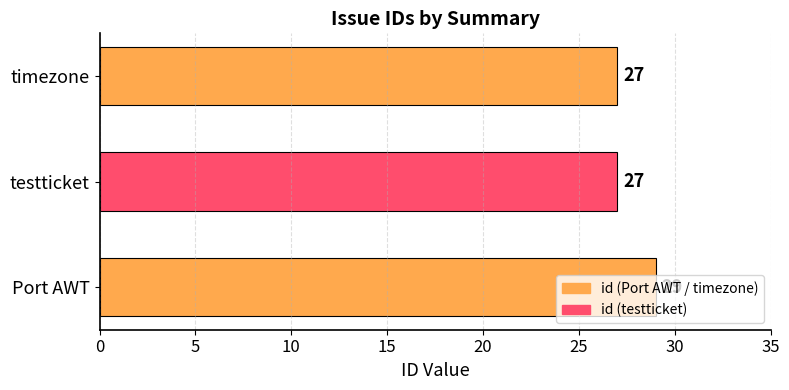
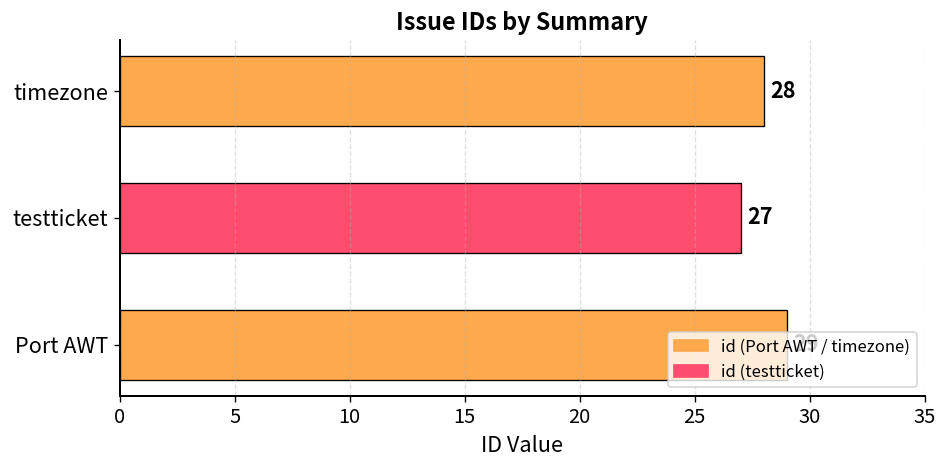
  {
-   "timezone": 27,
+   "timezone": 28,
    "testticket": 27
  }
